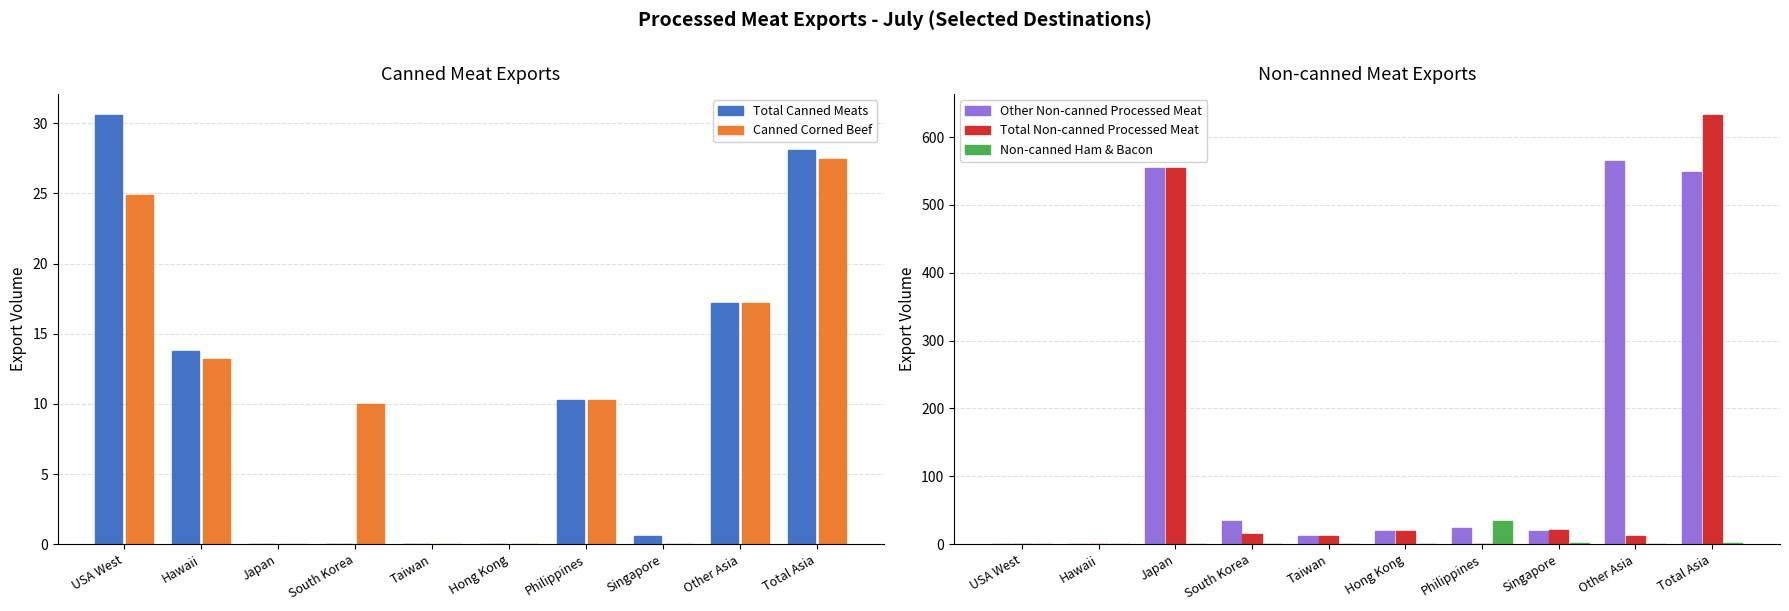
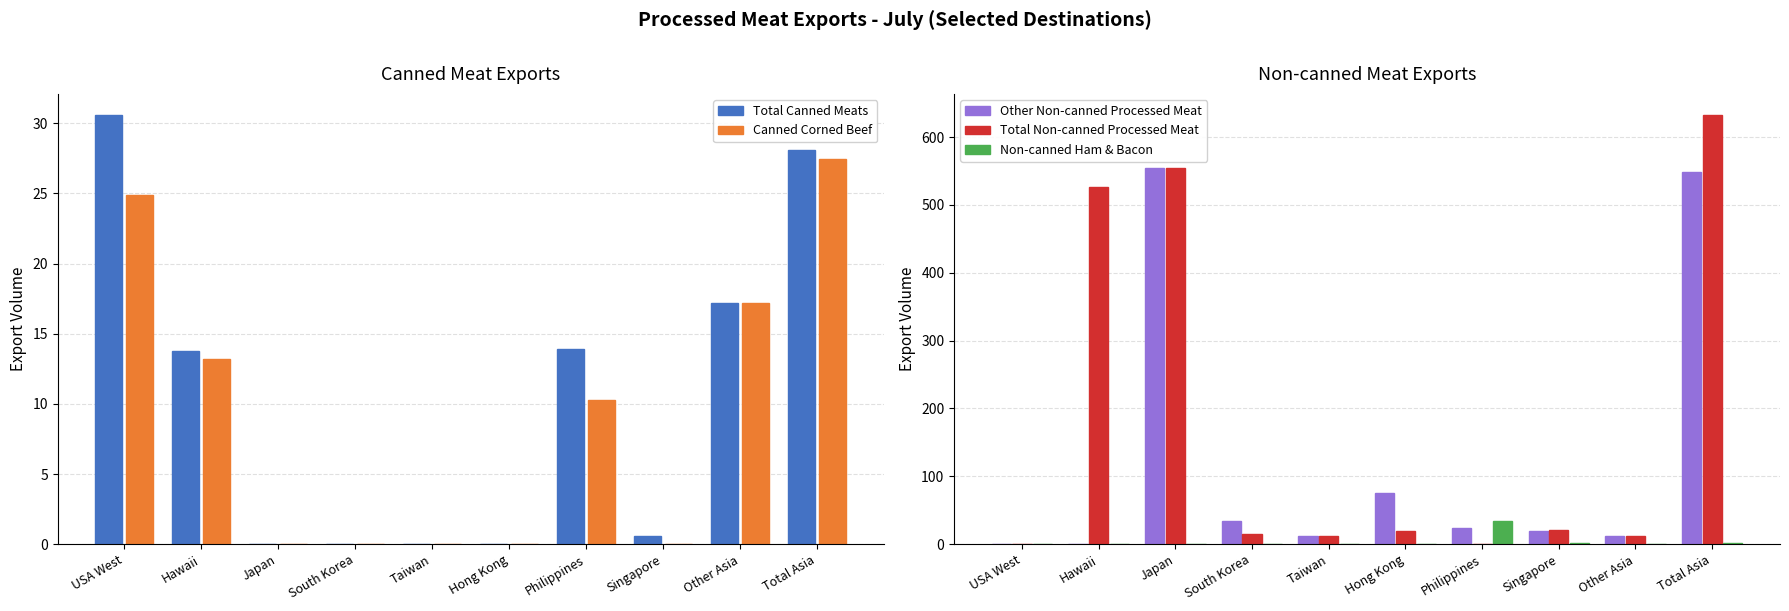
  {
    "Canned Meat Exports": {
      "Total Canned Meats": {
        "USA West": 30.6,
        "Hawaii": 13.8,
        "Japan": 0.0,
        "South Korea": 0.0,
        "Taiwan": 0.0,
        "Hong Kong": 0.0,
-       "Philippines": 10.3,
+       "Philippines": 13.9,
        "Singapore": 0.6,
        "Other Asia": 17.2,
        "Total Asia": 28.1
      },
      "Canned Corned Beef": {
        "USA West": 25,
        "Hawaii": 13.2,
        "Japan": 0,
-       "South Korea": 10,
+       "South Korea": 0,
        "Taiwan": 0,
        "Hong Kong": 0,
        "Philippines": 10.3,
        "Singapore": 0,
        "Other Asia": 17.2,
        "Total Asia": 27.5
      }
    },
    "Non-canned Meat Exports": {
      "Other Non-canned Processed Meat": {
        "USA West": 0,
        "Hawaii": 0,
        "Japan": 550,
        "South Korea": 30,
        "Taiwan": 10,
-       "Hong Kong": 20,
+       "Hong Kong": 70,
        "Philippines": 20,
        "Singapore": 20,
-       "Other Asia": 570,
+       "Other Asia": 10,
        "Total Asia": 550
      },
      "Total Non-canned Processed Meat": {
        "USA West": 0,
-       "Hawaii": 0,
+       "Hawaii": 530,
        "Japan": 550,
        "South Korea": 10,
        "Taiwan": 10,
        "Hong Kong": 20,
        "Singapore": 20,
        "Other Asia": 10,
        "Total Asia": 630
      },
      "Non-canned Ham & Bacon": {
        "USA West": 0,
        "Hawaii": 0,
        "Japan": 0,
        "South Korea": 0,
        "Hong Kong": 0,
        "Philippines": 30,
        "Other Asia": 0
      }
    }
  }
